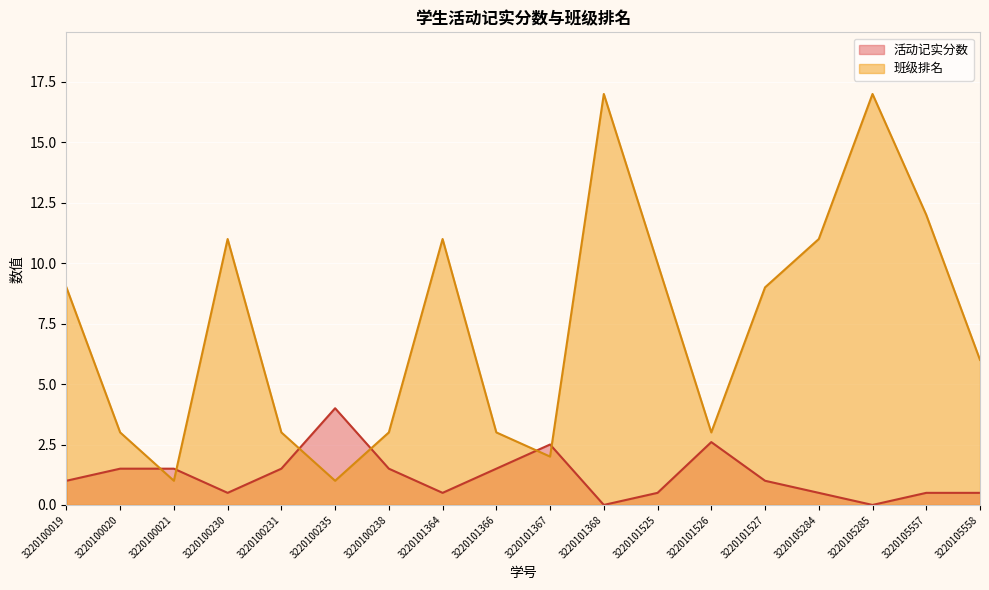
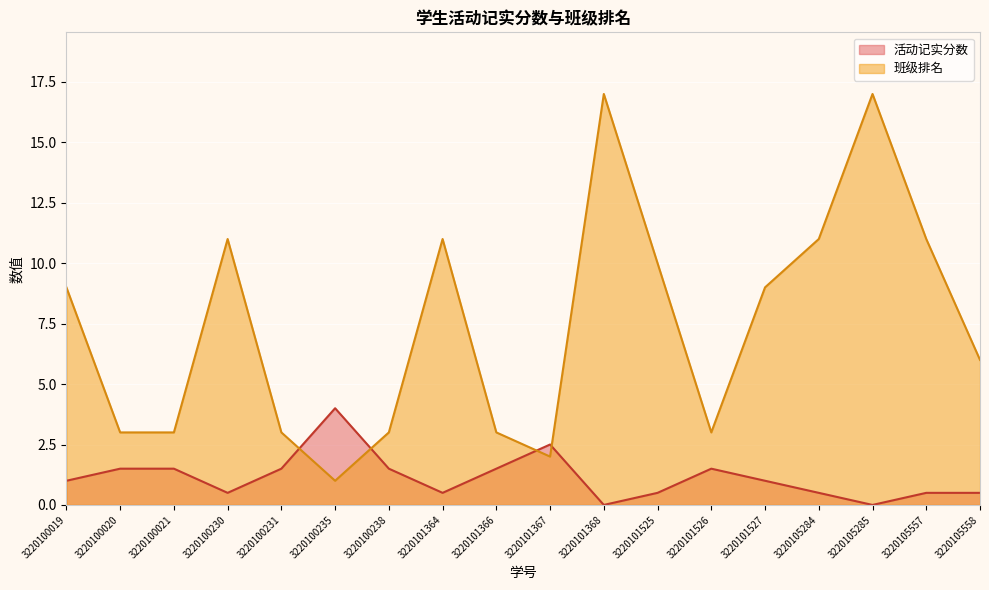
  {
    "活动记实分数": {
      "3220100019": 1.0,
      "3220100020": 1.5,
      "3220100021": 1.5,
      "3220100230": 0.5,
      "3220100231": 1.5,
      "3220100235": 4.0,
      "3220100238": 1.5,
      "3220101364": 0.5,
      "3220101366": 1.5,
      "3220101367": 2.5,
      "3220101368": 0.0,
      "3220101525": 0.5,
-     "3220101526": 2.6,
+     "3220101526": 1.5,
      "3220101527": 1.0,
      "3220105284": 0.5,
      "3220105285": 0.0,
      "3220105557": 0.5,
      "3220105558": 0.5
    },
    "班级排名": {
      "3220100019": 9,
      "3220100020": 3,
-     "3220100021": 1,
+     "3220100021": 3,
      "3220100230": 11,
      "3220100231": 3,
      "3220100235": 1,
      "3220100238": 3,
      "3220101364": 11,
      "3220101366": 3,
      "3220101367": 2,
      "3220101368": 17,
      "3220101525": 10,
      "3220101526": 3,
      "3220101527": 9,
      "3220105284": 11,
      "3220105285": 17,
-     "3220105557": 12,
+     "3220105557": 11,
      "3220105558": 6
    }
  }
